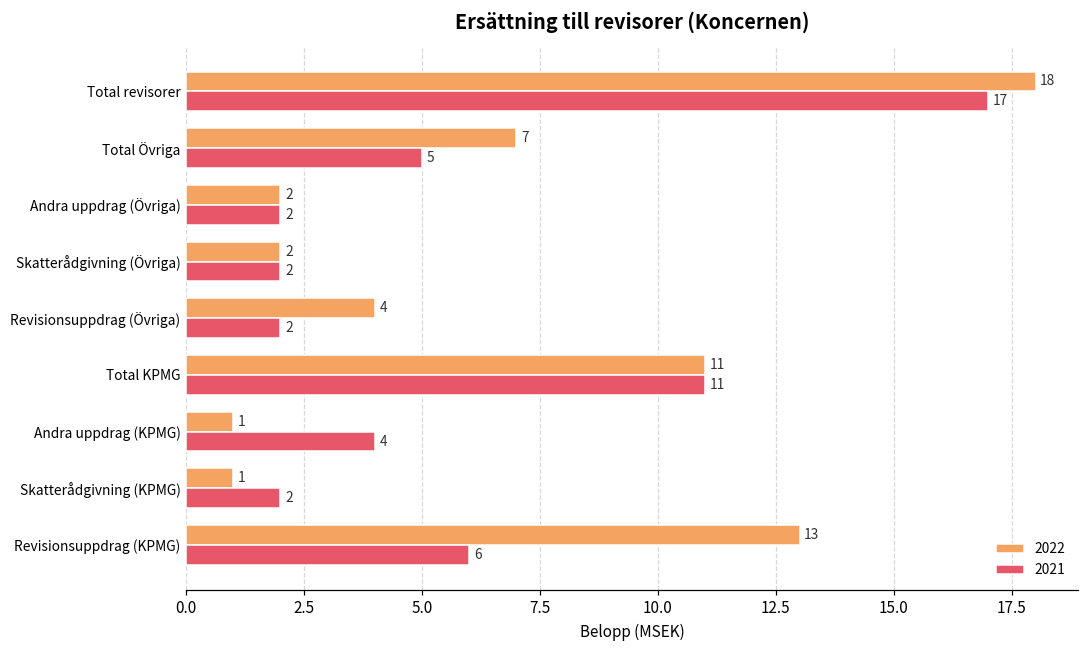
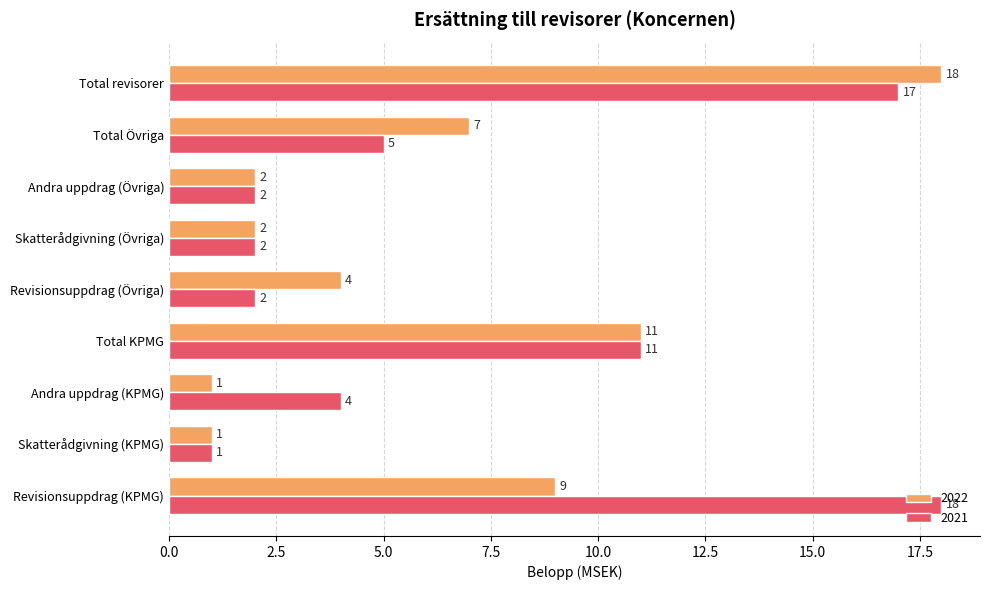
  {
    "2022": {
      "Total revisorer": 18,
      "Total Övriga": 7,
      "Andra uppdrag (Övriga)": 2,
      "Skatterådgivning (Övriga)": 2,
      "Revisionsuppdrag (Övriga)": 4,
      "Total KPMG": 11,
      "Andra uppdrag (KPMG)": 1,
      "Skatterådgivning (KPMG)": 1,
-     "Revisionsuppdrag (KPMG)": 13
+     "Revisionsuppdrag (KPMG)": 9
    },
    "2021": {
      "Total revisorer": 17,
      "Total Övriga": 5,
      "Andra uppdrag (Övriga)": 2,
      "Skatterådgivning (Övriga)": 2,
      "Revisionsuppdrag (Övriga)": 2,
      "Total KPMG": 11,
      "Andra uppdrag (KPMG)": 4,
-     "Skatterådgivning (KPMG)": 2,
-     "Revisionsuppdrag (KPMG)": 6
+     "Skatterådgivning (KPMG)": 1,
+     "Revisionsuppdrag (KPMG)": 18
    }
  }
